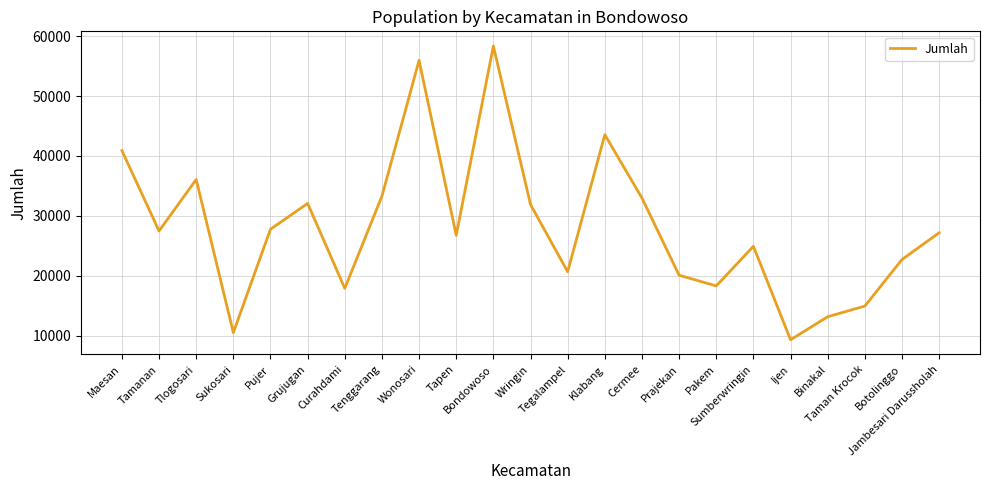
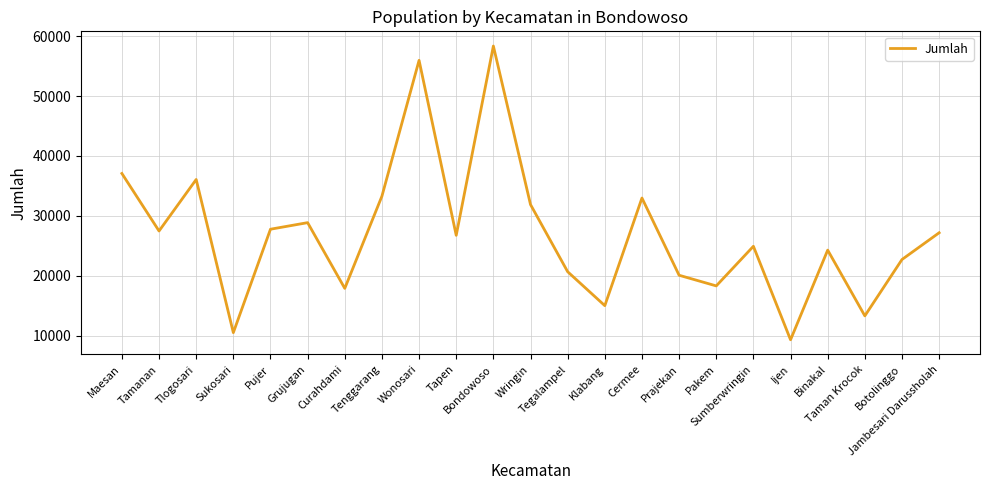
  {
-   "Maesan": 41000,
+   "Maesan": 37000,
    "Tamanan": 27000,
    "Tlogosari": 36000,
    "Sukosari": 10000,
    "Pujer": 28000,
-   "Grujugan": 32000,
+   "Grujugan": 29000,
    "Curahdami": 18000,
    "Tenggarang": 33000,
    "Wonosari": 56000,
    "Tapen": 27000,
    "Bondowoso": 58000,
    "Wringin": 32000,
    "Tegalampel": 21000,
-   "Klabang": 44000,
+   "Klabang": 15000,
    "Cermee": 33000,
    "Prajekan": 20000,
    "Pakem": 18000,
    "Sumberwringin": 25000,
    "Ijen": 9000,
-   "Binakal": 13000,
-   "Taman Krocok": 15000,
+   "Binakal": 24000,
+   "Taman Krocok": 13000,
    "Botolinggo": 23000,
    "Jambesari Darussholah": 27000
  }
